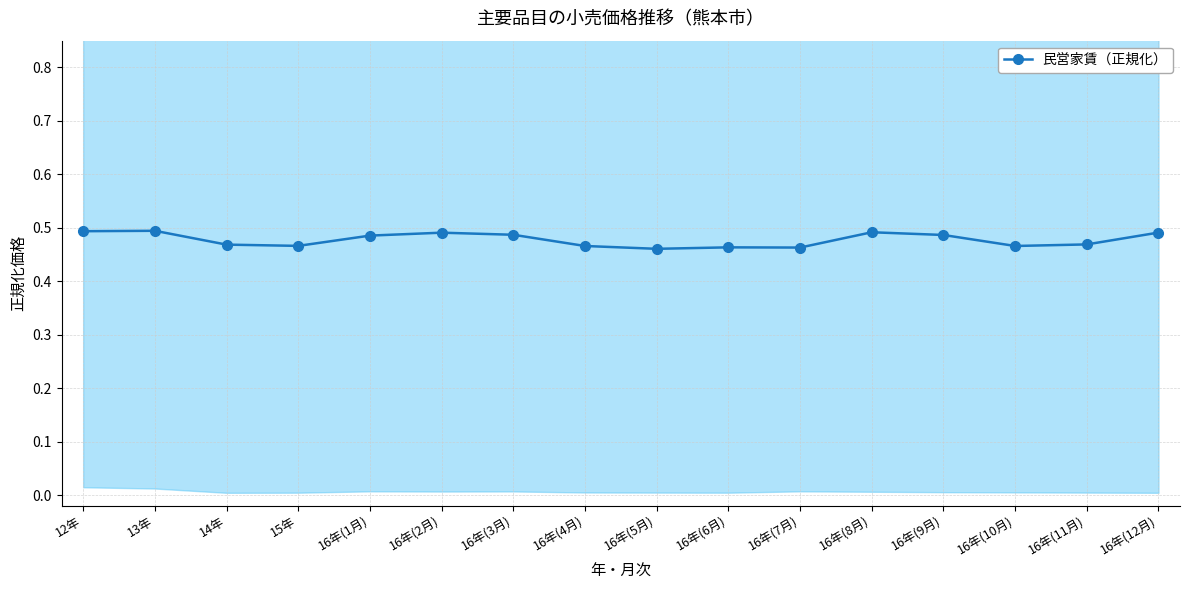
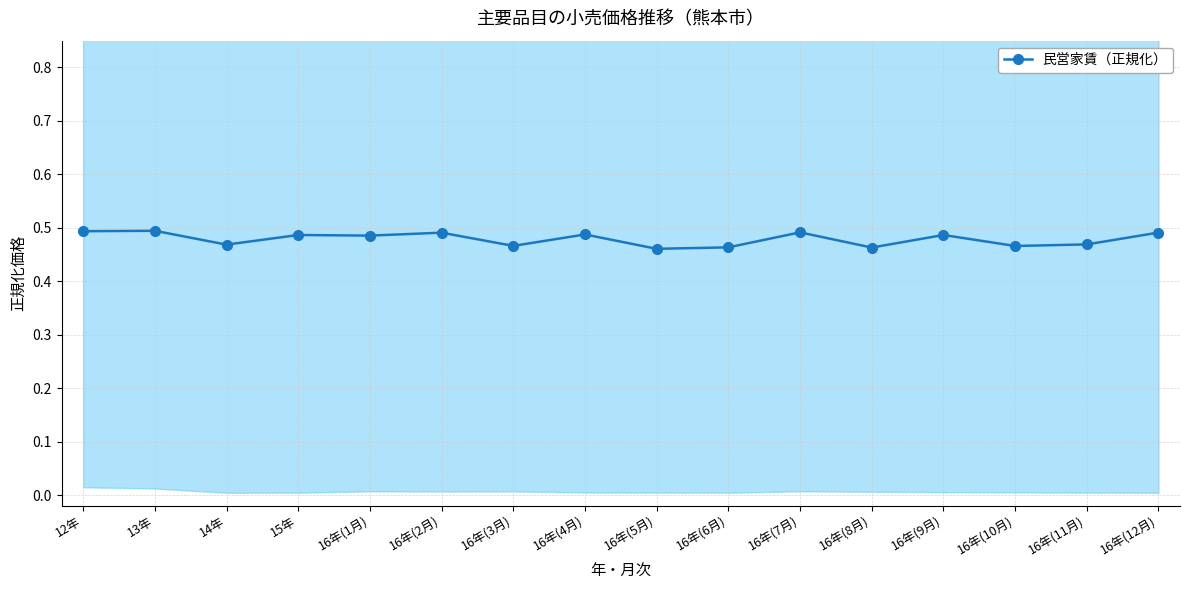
  {
    "民営家賃（正規化）": {
      "12年": 0.49,
      "13年": 0.49,
      "14年": 0.47,
-     "15年": 0.47,
+     "15年": 0.49,
      "16年(1月)": 0.49,
      "16年(2月)": 0.49,
-     "16年(3月)": 0.49,
-     "16年(4月)": 0.47,
+     "16年(3月)": 0.47,
+     "16年(4月)": 0.49,
      "16年(5月)": 0.46,
      "16年(6月)": 0.46,
-     "16年(7月)": 0.46,
-     "16年(8月)": 0.49,
+     "16年(7月)": 0.49,
+     "16年(8月)": 0.46,
      "16年(9月)": 0.49,
      "16年(10月)": 0.47,
      "16年(11月)": 0.47,
      "16年(12月)": 0.49
    }
  }
